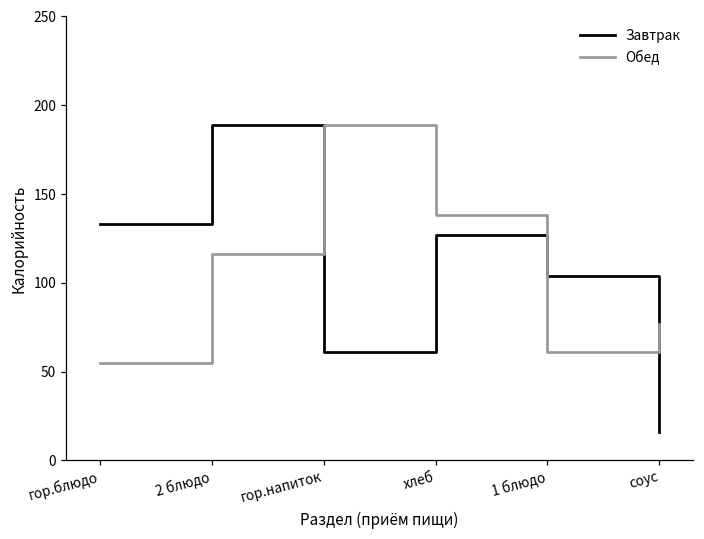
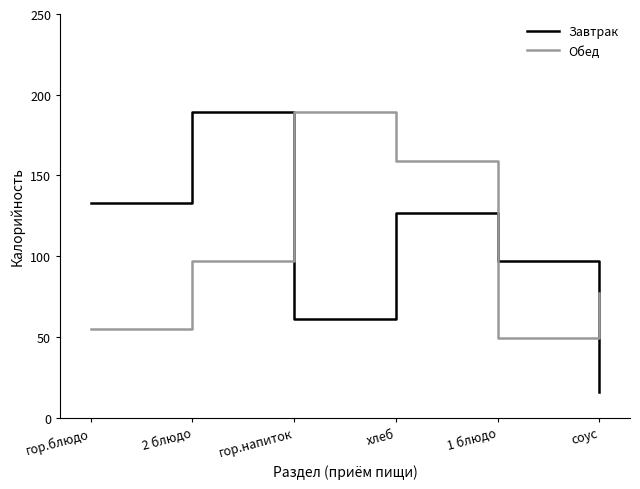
  {
    "Завтрак": {
      "гор.блюдо": 133,
      "2 блюдо": 189,
      "гор.напиток": 61,
      "хлеб": 127,
-     "1 блюдо": 104,
+     "1 блюдо": 97,
      "соус": 16
    },
    "Обед": {
      "гор.блюдо": 55,
-     "2 блюдо": 116,
+     "2 блюдо": 97,
      "гор.напиток": 189,
-     "хлеб": 138,
-     "1 блюдо": 61,
+     "хлеб": 159,
+     "1 блюдо": 49,
      "соус": 77
    }
  }
